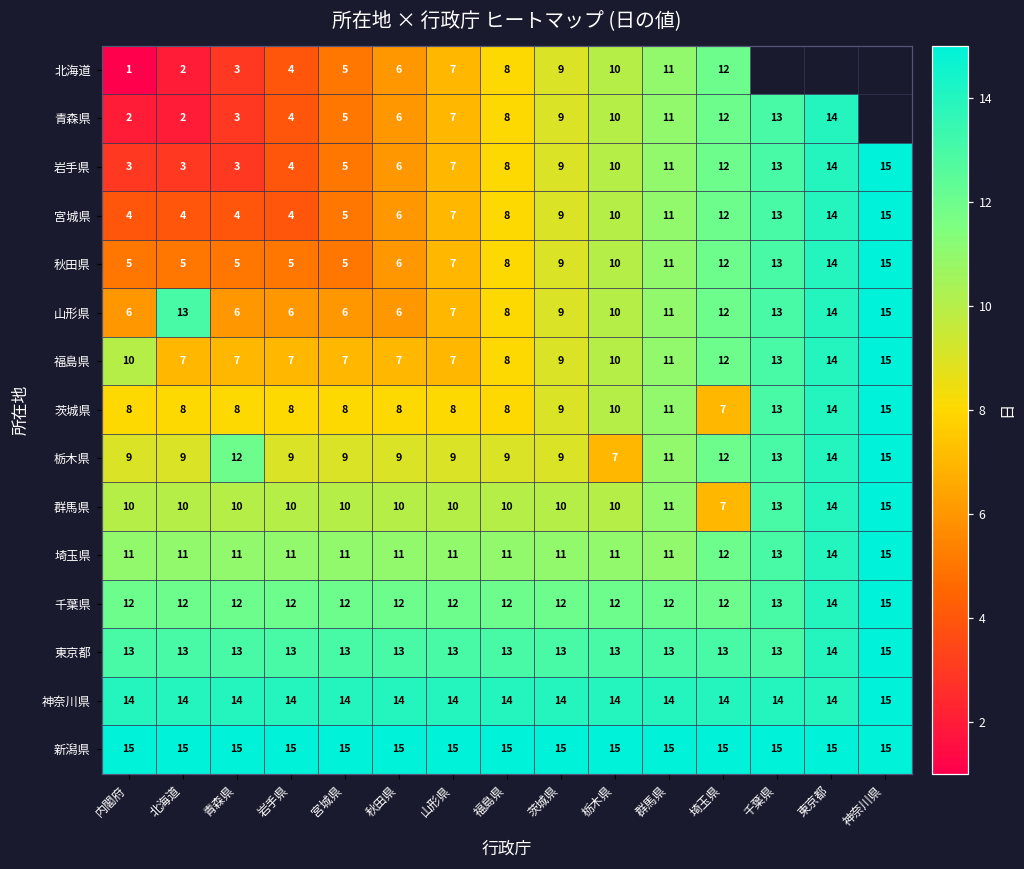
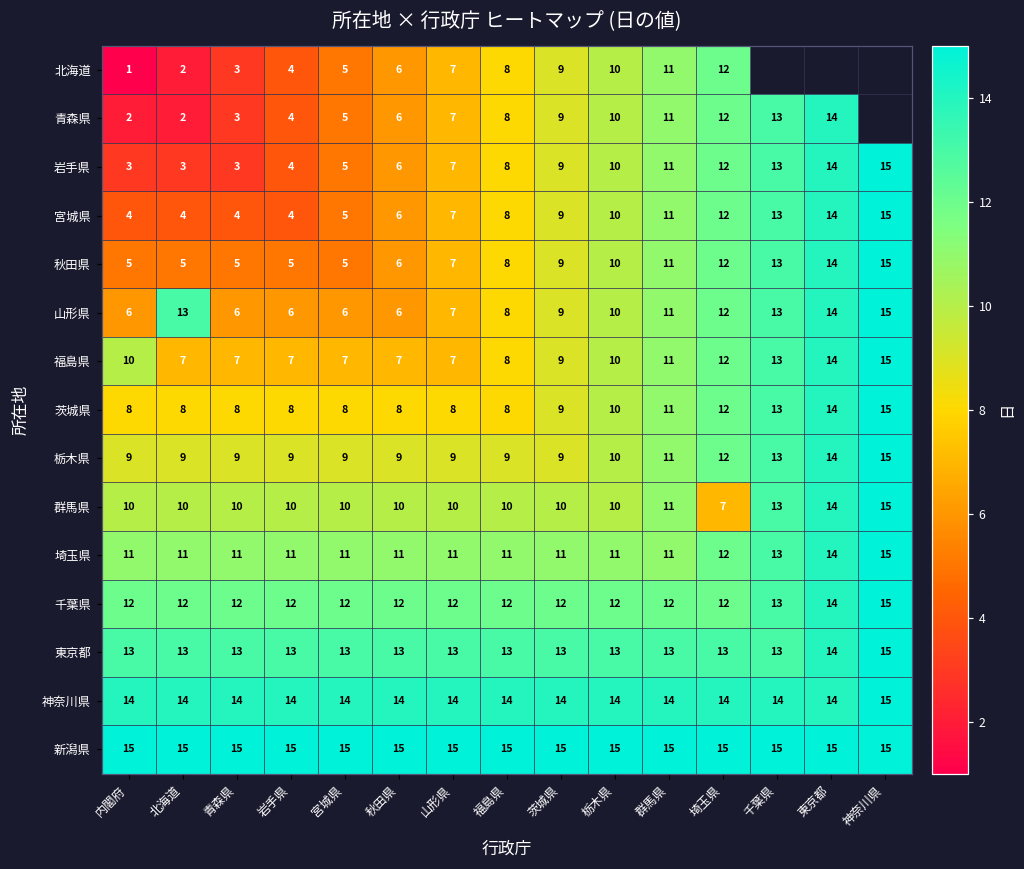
  {
    "茨城県": {
      "内閣府": 8,
      "北海道": 8,
      "青森県": 8,
      "岩手県": 8,
      "宮城県": 8,
      "秋田県": 8,
      "山形県": 8,
      "福島県": 8,
      "茨城県": 9,
      "栃木県": 10,
      "群馬県": 11,
-     "埼玉県": 7,
+     "埼玉県": 12,
      "千葉県": 13,
      "東京都": 14,
      "神奈川県": 15
    },
    "栃木県": {
      "内閣府": 9,
      "北海道": 9,
-     "青森県": 12,
+     "青森県": 9,
      "岩手県": 9,
      "宮城県": 9,
      "秋田県": 9,
      "山形県": 9,
      "福島県": 9,
      "茨城県": 9,
-     "栃木県": 7,
+     "栃木県": 10,
      "群馬県": 11,
      "埼玉県": 12,
      "千葉県": 13,
      "東京都": 14,
      "神奈川県": 15
    }
  }
